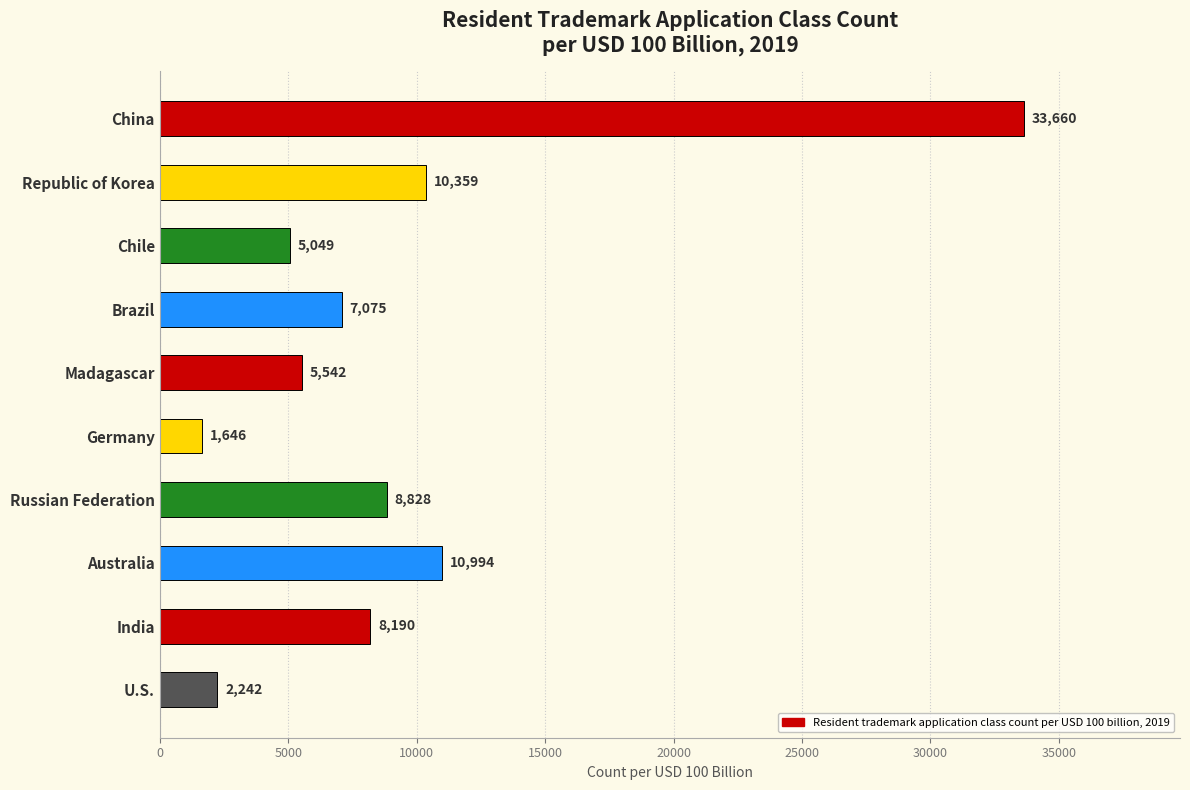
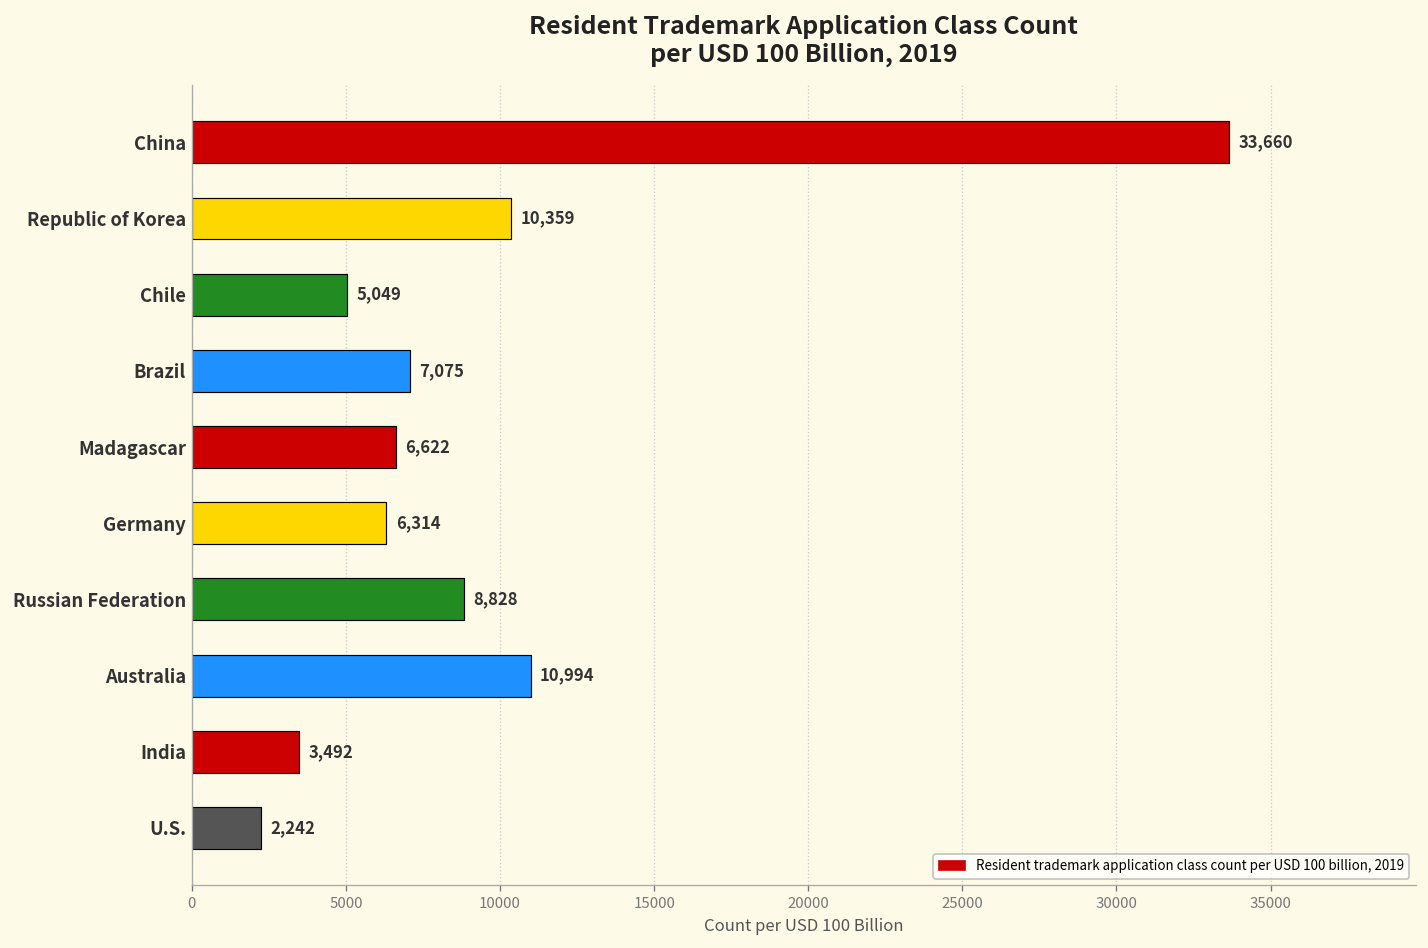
  {
    "China": "33,660",
    "Republic of Korea": "10,359",
    "Chile": "5,049",
    "Brazil": "7,075",
-   "Madagascar": "5,542",
-   "Germany": "1,646",
+   "Madagascar": "6,622",
+   "Germany": "6,314",
    "Russian Federation": "8,828",
    "Australia": "10,994",
-   "India": "8,190",
+   "India": "3,492",
    "U.S.": "2,242"
  }
